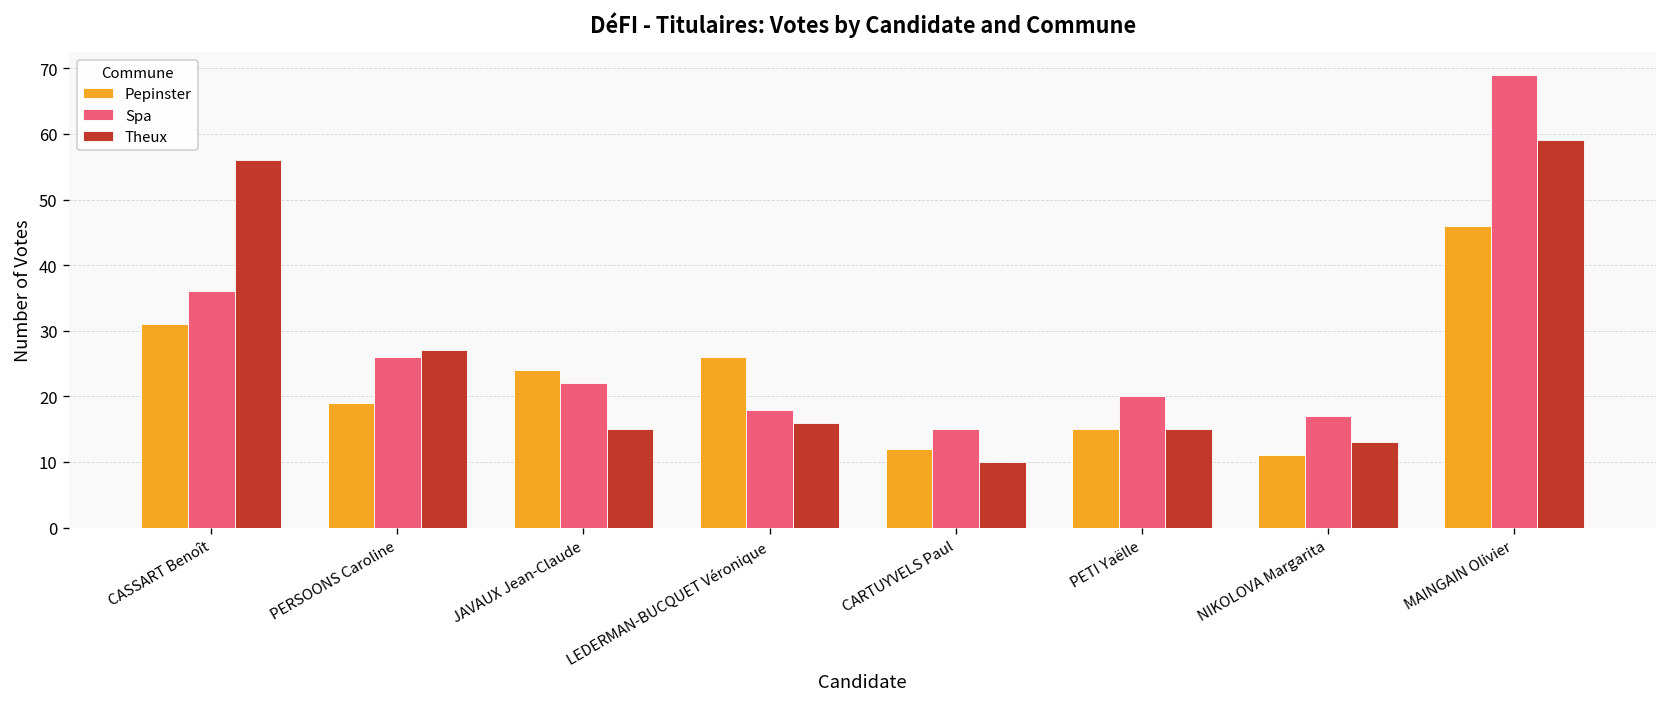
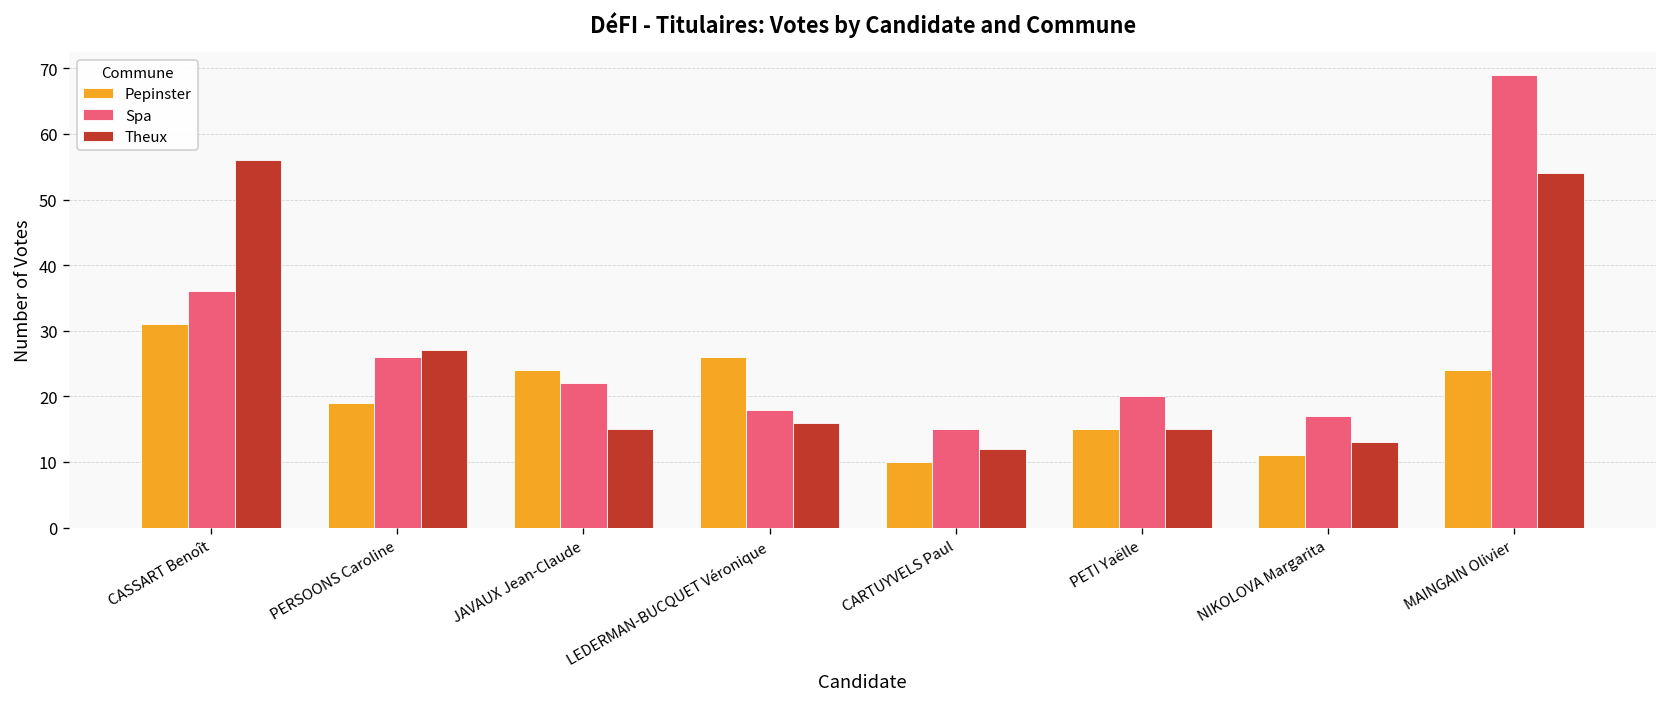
  {
    "Pepinster": {
      "CASSART Benoît": 31,
      "PERSOONS Caroline": 19,
      "JAVAUX Jean-Claude": 24,
      "LEDERMAN-BUCQUET Véronique": 26,
-     "CARTUYVELS Paul": 12,
+     "CARTUYVELS Paul": 10,
      "PETI Yaëlle": 15,
      "NIKOLOVA Margarita": 11,
-     "MAINGAIN Olivier": 46
+     "MAINGAIN Olivier": 24
    },
    "Spa": {
      "CASSART Benoît": 36,
      "PERSOONS Caroline": 26,
      "JAVAUX Jean-Claude": 22,
      "LEDERMAN-BUCQUET Véronique": 18,
      "CARTUYVELS Paul": 15,
      "PETI Yaëlle": 20,
      "NIKOLOVA Margarita": 17,
      "MAINGAIN Olivier": 69
    },
    "Theux": {
      "CASSART Benoît": 56,
      "PERSOONS Caroline": 27,
      "JAVAUX Jean-Claude": 15,
      "LEDERMAN-BUCQUET Véronique": 16,
-     "CARTUYVELS Paul": 10,
+     "CARTUYVELS Paul": 12,
      "PETI Yaëlle": 15,
      "NIKOLOVA Margarita": 13,
-     "MAINGAIN Olivier": 59
+     "MAINGAIN Olivier": 54
    }
  }
